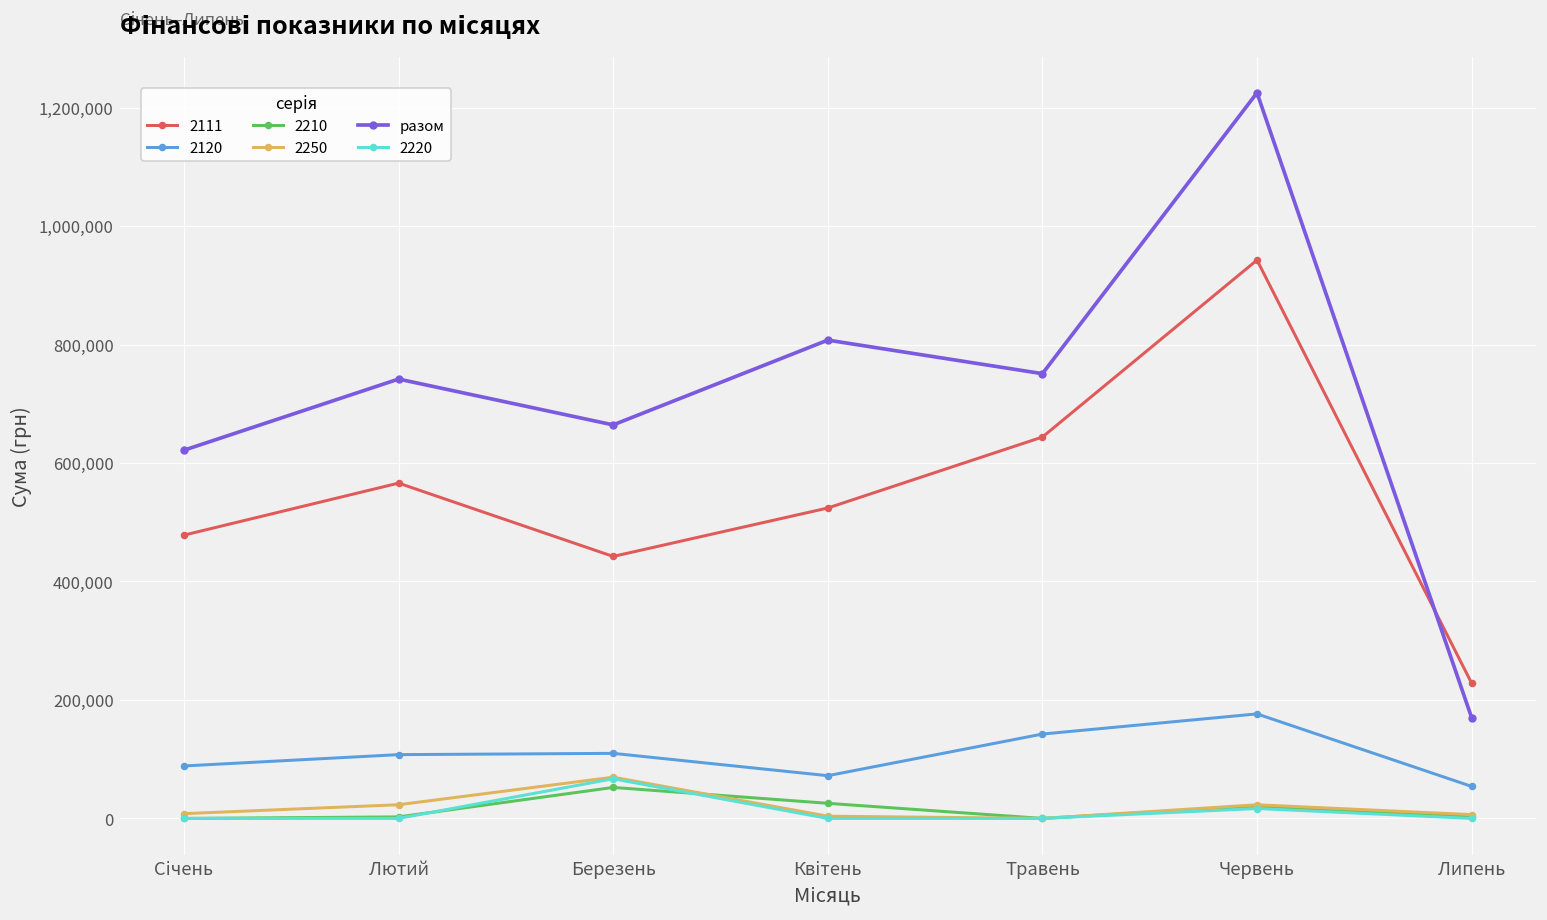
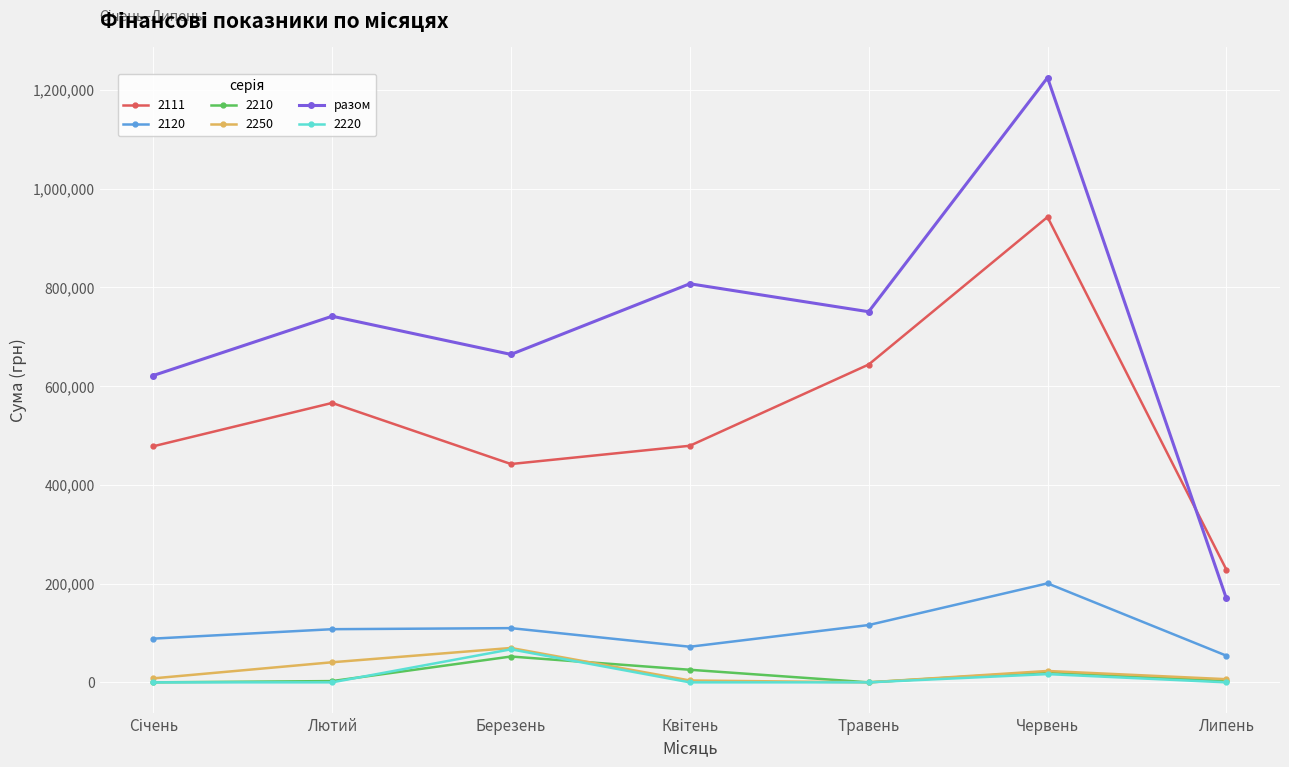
  {
    "2111": {
      "Січень": "480,000",
      "Лютий": "570,000",
      "Березень": "440,000",
-     "Квітень": "520,000",
+     "Квітень": "480,000",
      "Травень": "640,000",
      "Червень": "940,000",
      "Липень": "230,000"
    },
    "2120": {
      "Січень": "90,000",
      "Лютий": "110,000",
      "Березень": "110,000",
      "Квітень": "70,000",
-     "Травень": "140,000",
-     "Червень": "180,000",
+     "Травень": "120,000",
+     "Червень": "200,000",
      "Липень": "50,000"
    },
    "2210": {
      "Березень": "50,000",
      "Квітень": "30,000"
    },
    "2250": {
      "Січень": "10,000",
-     "Лютий": "20,000"
+     "Лютий": "40,000"
    },
    "разом": {
      "Січень": "620,000",
      "Лютий": "740,000",
      "Березень": "660,000",
      "Квітень": "810,000",
      "Травень": "750,000",
      "Червень": "1,220,000",
      "Липень": "170,000"
    }
  }
